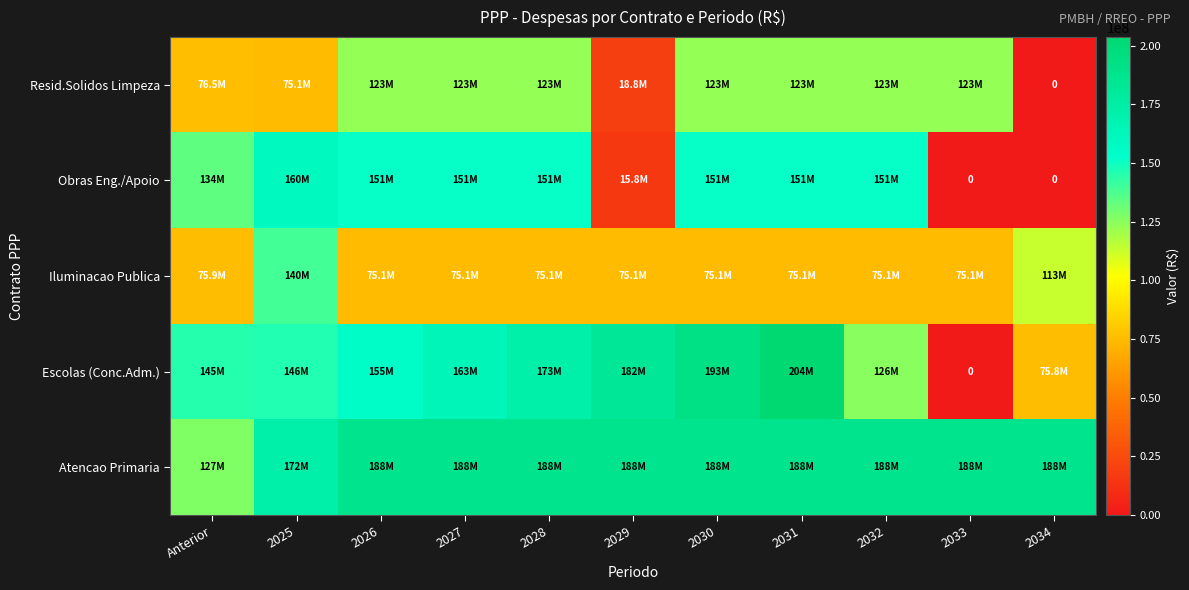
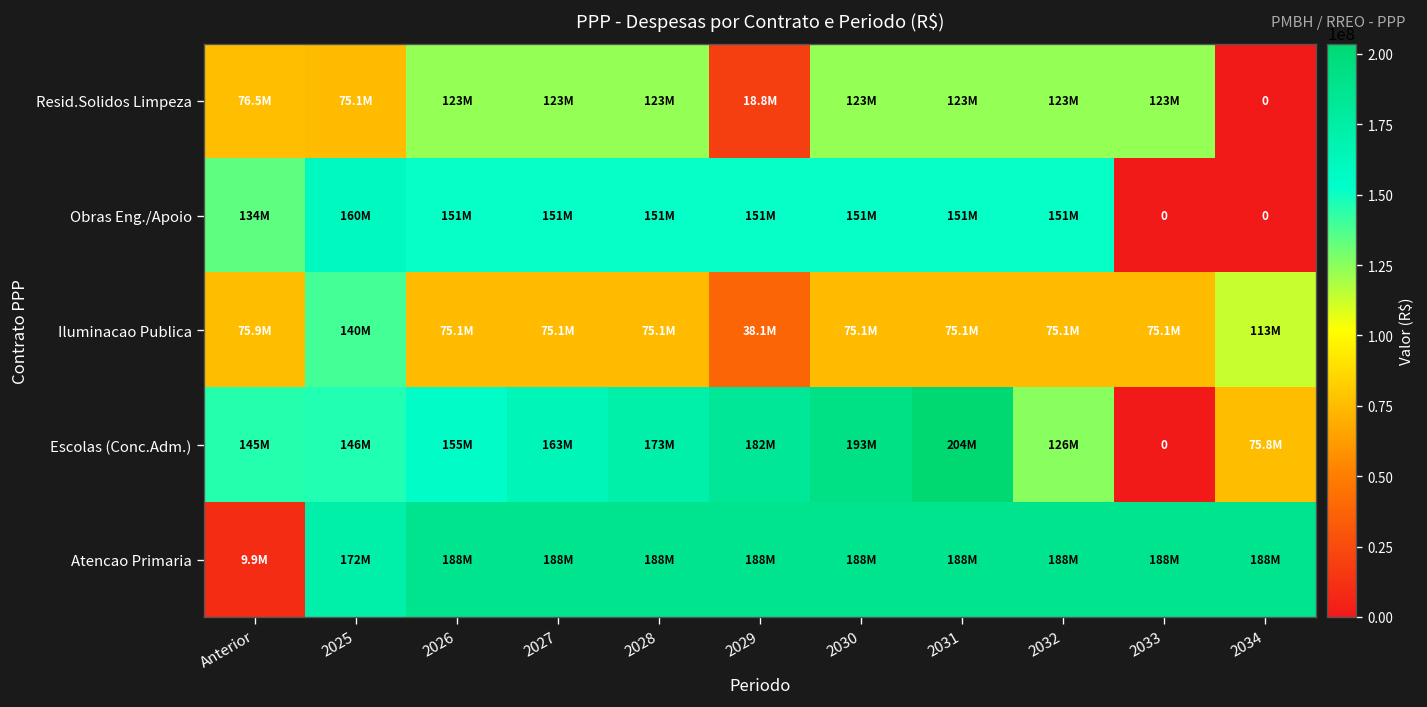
  {
    "Resid.Solidos Limpeza": {
      "Anterior": "76.5M",
      "2025": "75.1M",
      "2026": "123M",
      "2027": "123M",
      "2028": "123M",
      "2029": "18.8M",
      "2030": "123M",
      "2031": "123M",
      "2032": "123M",
      "2033": "123M",
      "2034": "0"
    },
    "Obras Eng./Apoio": {
      "Anterior": "134M",
      "2025": "160M",
      "2026": "151M",
      "2027": "151M",
      "2028": "151M",
-     "2029": "15.8M",
+     "2029": "151M",
      "2030": "151M",
      "2031": "151M",
      "2032": "151M",
      "2033": "0",
      "2034": "0"
    },
    "Iluminacao Publica": {
      "Anterior": "75.9M",
      "2025": "140M",
      "2026": "75.1M",
      "2027": "75.1M",
      "2028": "75.1M",
-     "2029": "75.1M",
+     "2029": "38.1M",
      "2030": "75.1M",
      "2031": "75.1M",
      "2032": "75.1M",
      "2033": "75.1M",
      "2034": "113M"
    },
    "Escolas (Conc.Adm.)": {
      "Anterior": "145M",
      "2025": "146M",
      "2026": "155M",
      "2027": "163M",
      "2028": "173M",
      "2029": "182M",
      "2030": "193M",
      "2031": "204M",
      "2032": "126M",
      "2033": "0",
      "2034": "75.8M"
    },
    "Atencao Primaria": {
-     "Anterior": "127M",
+     "Anterior": "9.9M",
      "2025": "172M",
      "2026": "188M",
      "2027": "188M",
      "2028": "188M",
      "2029": "188M",
      "2030": "188M",
      "2031": "188M",
      "2032": "188M",
      "2033": "188M",
      "2034": "188M"
    }
  }
